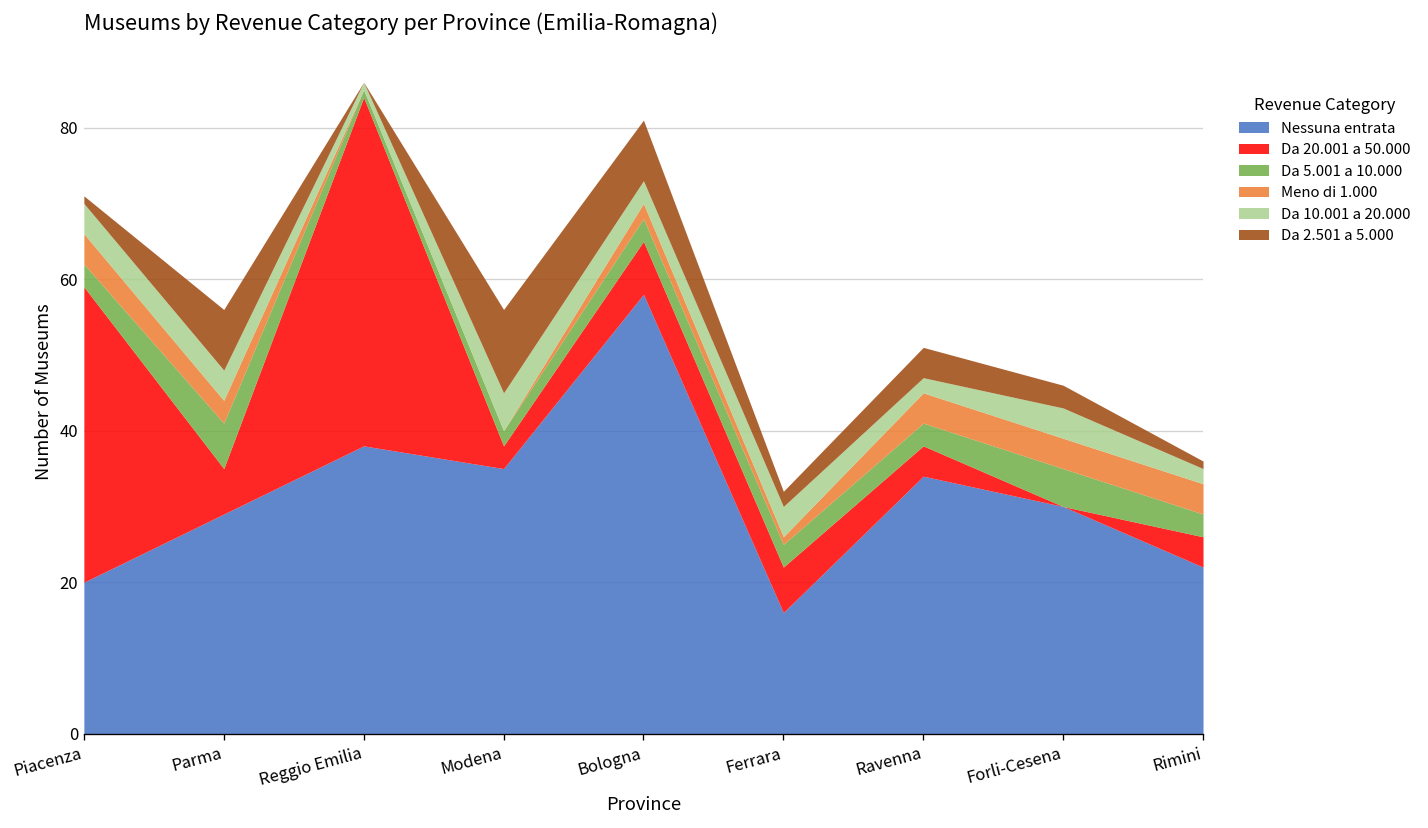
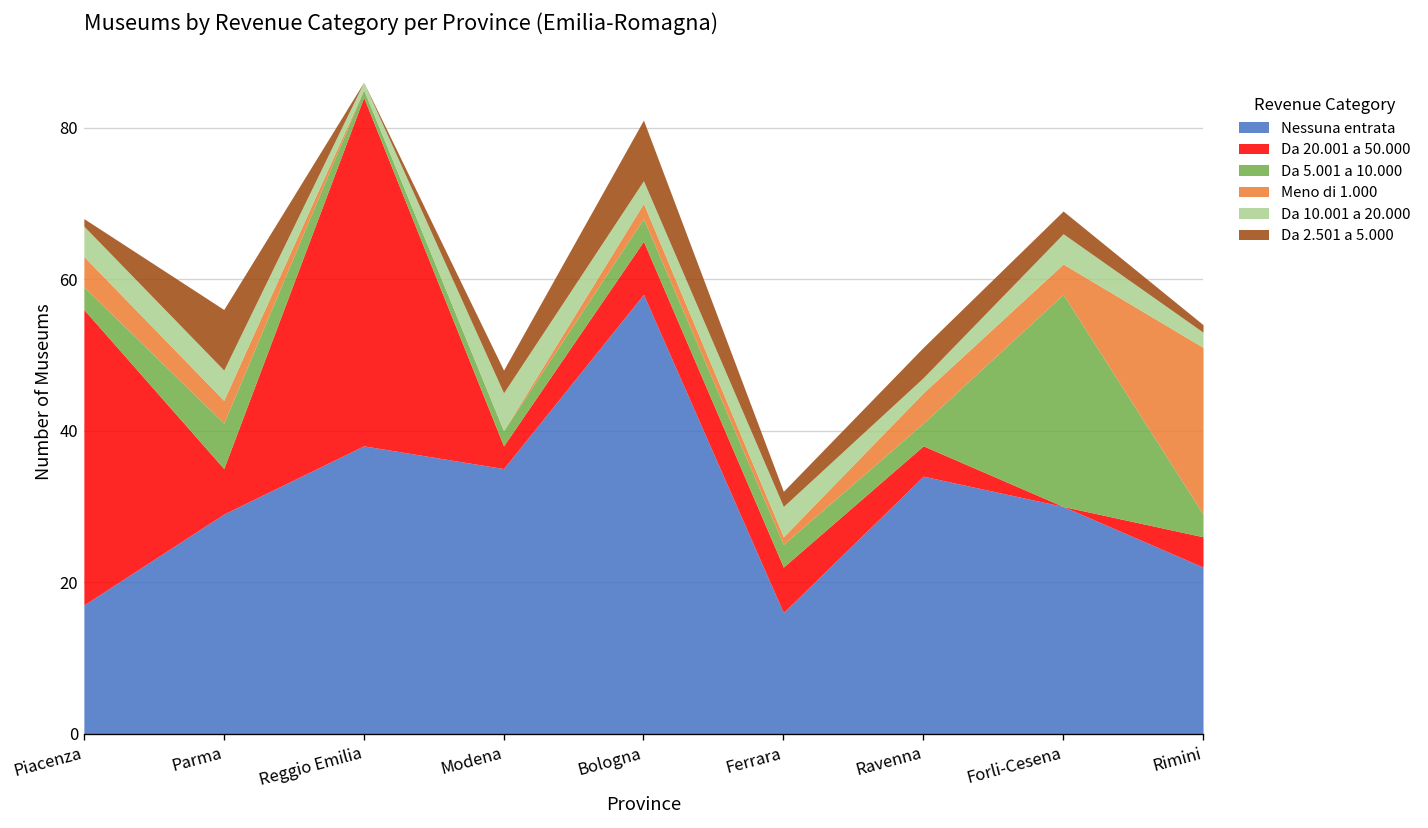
  {
    "Nessuna entrata": {
-     "Piacenza": 20,
+     "Piacenza": 17,
      "Parma": 29,
      "Reggio Emilia": 38,
      "Modena": 35,
      "Bologna": 58,
      "Ferrara": 16,
      "Ravenna": 34,
      "Rimini": 22
    },
    "Da 20.001 a 50.000": {
      "Piacenza": 39,
      "Parma": 6,
      "Reggio Emilia": 46,
      "Modena": 3,
      "Bologna": 7,
      "Ferrara": 6,
      "Ravenna": 4,
      "Rimini": 4
    },
    "Da 5.001 a 10.000": {
      "Piacenza": 3,
      "Parma": 6,
      "Bologna": 3,
      "Ferrara": 3,
      "Ravenna": 3,
-     "Forli-Cesena": 5,
+     "Forli-Cesena": 28,
      "Rimini": 3
    },
    "Meno di 1.000": {
      "Piacenza": 4,
      "Parma": 3,
      "Bologna": 2,
      "Ferrara": 1,
      "Ravenna": 4,
      "Forli-Cesena": 4,
-     "Rimini": 4
+     "Rimini": 22
    },
    "Da 10.001 a 20.000": {
      "Piacenza": 4,
      "Parma": 4,
      "Modena": 5,
      "Bologna": 3,
      "Ferrara": 4,
      "Ravenna": 2,
      "Forli-Cesena": 4,
      "Rimini": 2
    },
    "Da 2.501 a 5.000": {
      "Piacenza": 1,
      "Parma": 8,
-     "Modena": 11,
+     "Modena": 3,
      "Bologna": 8,
      "Ferrara": 2,
      "Ravenna": 4,
      "Forli-Cesena": 3,
      "Rimini": 1
    }
  }
